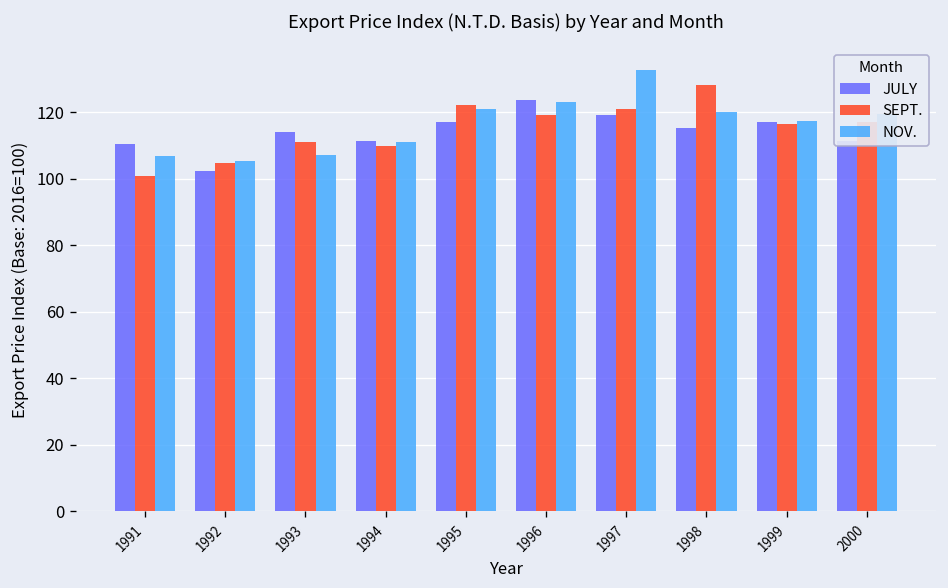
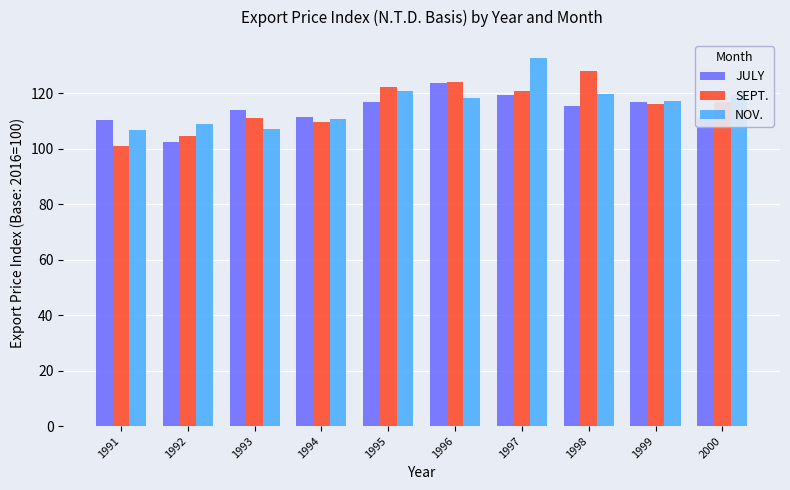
  {
    "JULY": {
      "1991": 111,
      "1992": 102,
      "1993": 114,
      "1994": 111,
      "1995": 117,
      "1996": 124,
      "1997": 119,
      "1998": 115,
      "1999": 117
    },
    "SEPT.": {
      "1991": 101,
      "1992": 105,
      "1993": 111,
      "1994": 110,
      "1995": 122,
-     "1996": 119,
+     "1996": 124,
      "1997": 121,
      "1998": 128,
      "1999": 116
    },
    "NOV.": {
      "1991": 107,
-     "1992": 105,
+     "1992": 109,
      "1993": 107,
      "1994": 111,
      "1995": 121,
-     "1996": 123,
+     "1996": 119,
      "1997": 133,
      "1998": 120,
      "1999": 117
    }
  }
